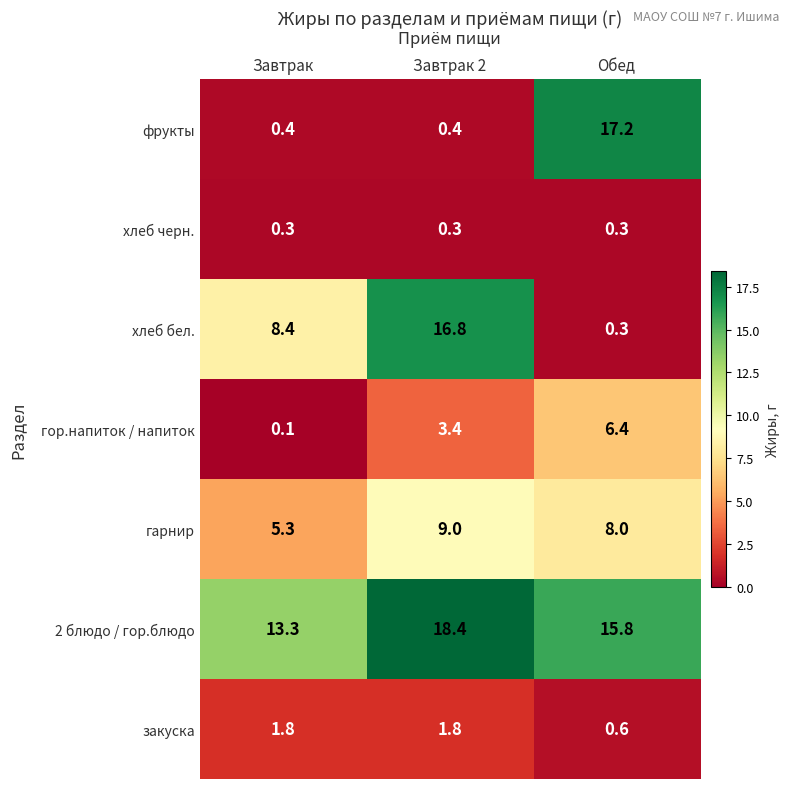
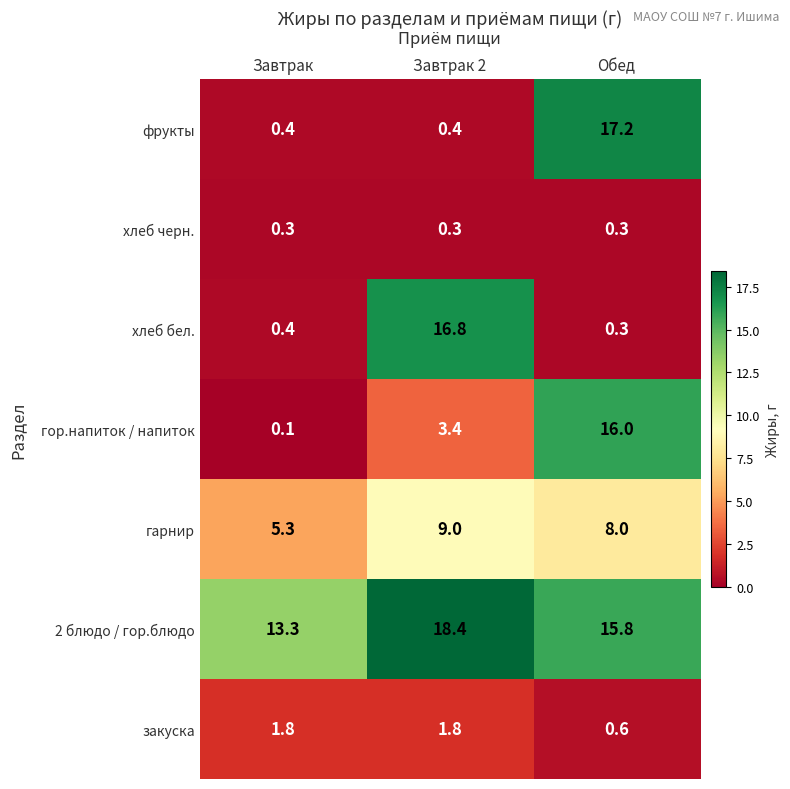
  {
    "фрукты": {
      "Завтрак": 0.4,
      "Завтрак 2": 0.4,
      "Обед": 17.2
    },
    "хлеб черн.": {
      "Завтрак": 0.3,
      "Завтрак 2": 0.3,
      "Обед": 0.3
    },
    "хлеб бел.": {
-     "Завтрак": 8.4,
+     "Завтрак": 0.4,
      "Завтрак 2": 16.8,
      "Обед": 0.3
    },
    "гор.напиток / напиток": {
      "Завтрак": 0.1,
      "Завтрак 2": 3.4,
-     "Обед": 6.4
+     "Обед": 16.0
    },
    "гарнир": {
      "Завтрак": 5.3,
      "Завтрак 2": 9.0,
      "Обед": 8.0
    },
    "2 блюдо / гор.блюдо": {
      "Завтрак": 13.3,
      "Завтрак 2": 18.4,
      "Обед": 15.8
    },
    "закуска": {
      "Завтрак": 1.8,
      "Завтрак 2": 1.8,
      "Обед": 0.6
    }
  }
